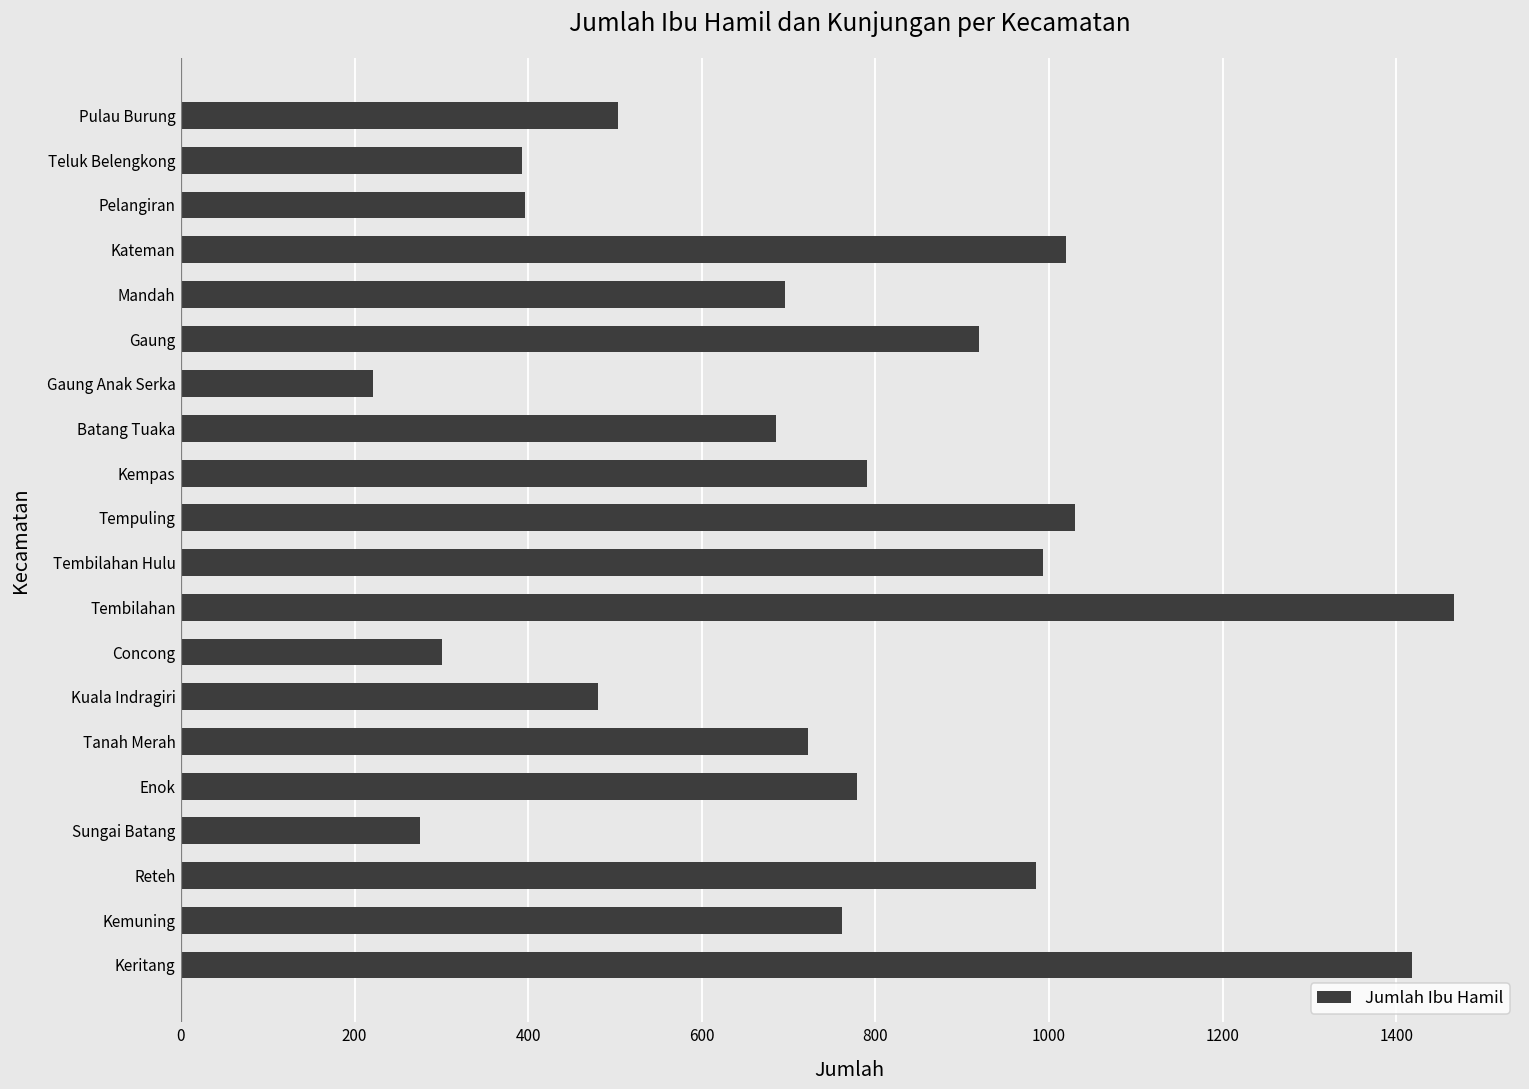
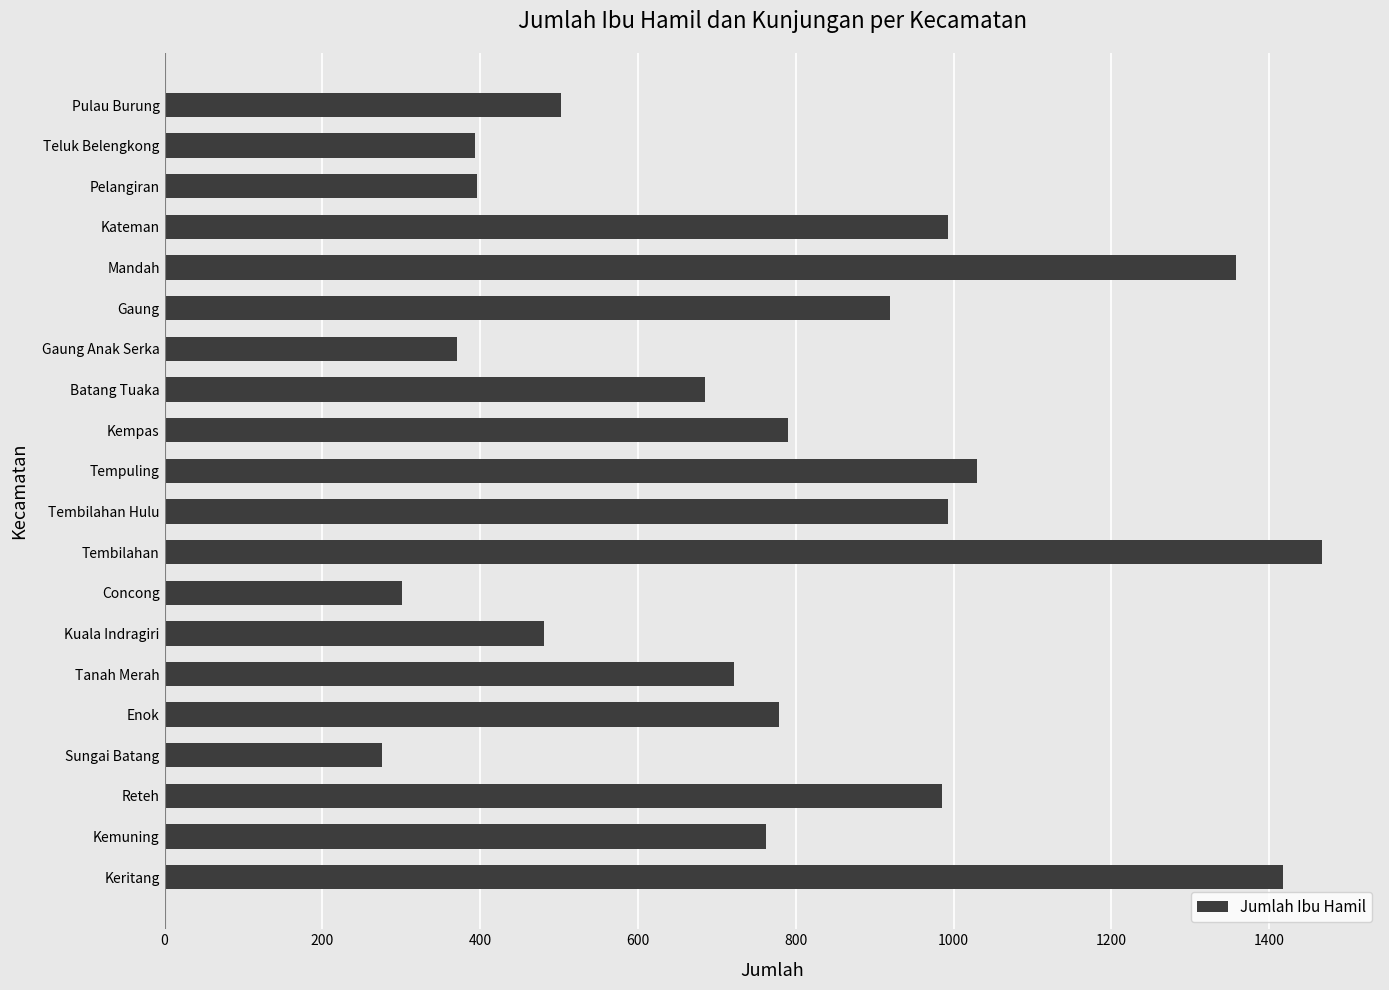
  {
    "Pulau Burung": 500,
    "Teluk Belengkong": 390,
    "Pelangiran": 400,
-   "Kateman": 1020,
-   "Mandah": 700,
+   "Kateman": 990,
+   "Mandah": 1360,
    "Gaung": 920,
-   "Gaung Anak Serka": 220,
+   "Gaung Anak Serka": 370,
    "Batang Tuaka": 690,
    "Kempas": 790,
    "Tempuling": 1030,
    "Tembilahan Hulu": 990,
    "Tembilahan": 1470,
    "Concong": 300,
    "Kuala Indragiri": 480,
    "Tanah Merah": 720,
    "Enok": 780,
    "Sungai Batang": 280,
    "Reteh": 990,
    "Kemuning": 760,
    "Keritang": 1420
  }
